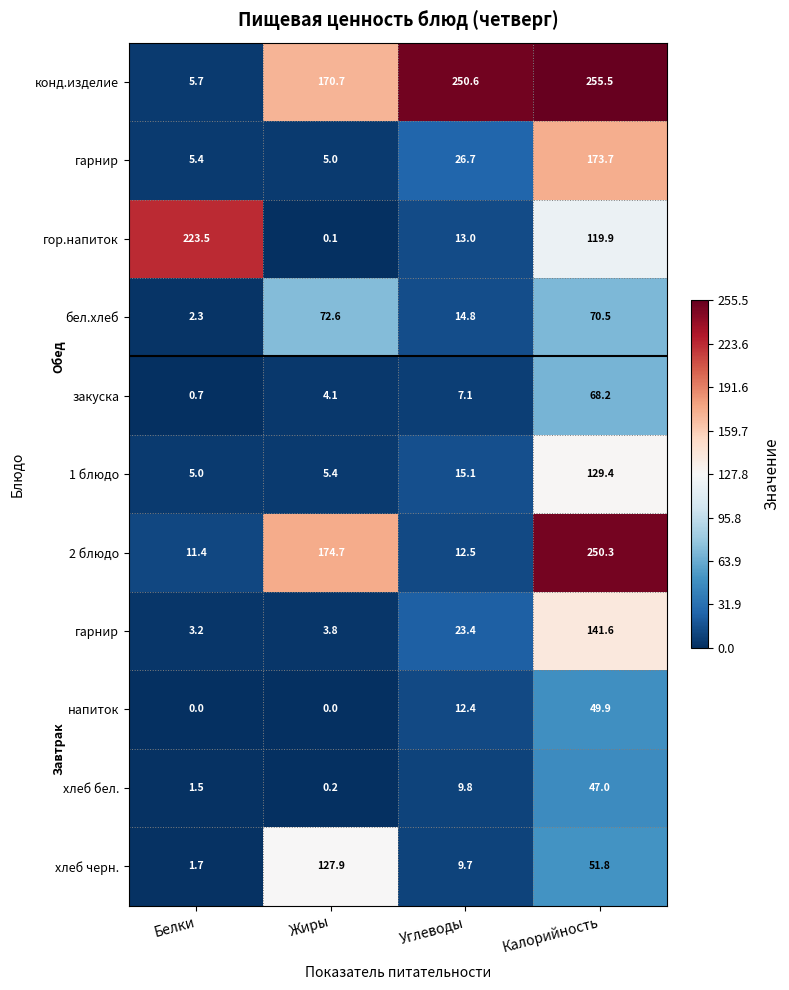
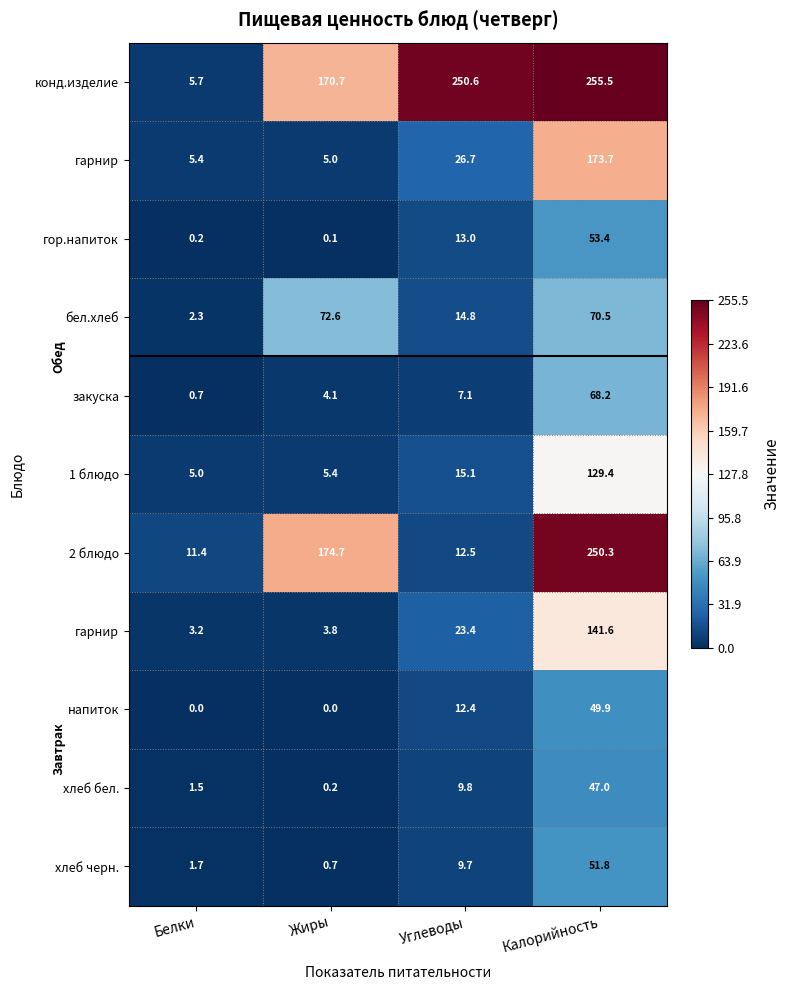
  {
    "конд.изделие": {
      "Белки": 5.7,
      "Жиры": 170.7,
      "Углеводы": 250.6,
      "Калорийность": 255.5
    },
    "гор.напиток": {
-     "Белки": 223.5,
+     "Белки": 0.2,
      "Жиры": 0.1,
      "Углеводы": 13.0,
-     "Калорийность": 119.9
+     "Калорийность": 53.4
    },
    "бел.хлеб": {
      "Белки": 2.3,
      "Жиры": 72.6,
      "Углеводы": 14.8,
      "Калорийность": 70.5
    },
    "закуска": {
      "Белки": 0.7,
      "Жиры": 4.1,
      "Углеводы": 7.1,
      "Калорийность": 68.2
    },
    "1 блюдо": {
      "Белки": 5.0,
      "Жиры": 5.4,
      "Углеводы": 15.1,
      "Калорийность": 129.4
    },
    "2 блюдо": {
      "Белки": 11.4,
      "Жиры": 174.7,
      "Углеводы": 12.5,
      "Калорийность": 250.3
    },
    "напиток": {
      "Белки": 0.0,
      "Жиры": 0.0,
      "Углеводы": 12.4,
      "Калорийность": 49.9
    },
    "хлеб бел.": {
      "Белки": 1.5,
      "Жиры": 0.2,
      "Углеводы": 9.8,
      "Калорийность": 47.0
    },
    "хлеб черн.": {
      "Белки": 1.7,
-     "Жиры": 127.9,
+     "Жиры": 0.7,
      "Углеводы": 9.7,
      "Калорийность": 51.8
    }
  }
